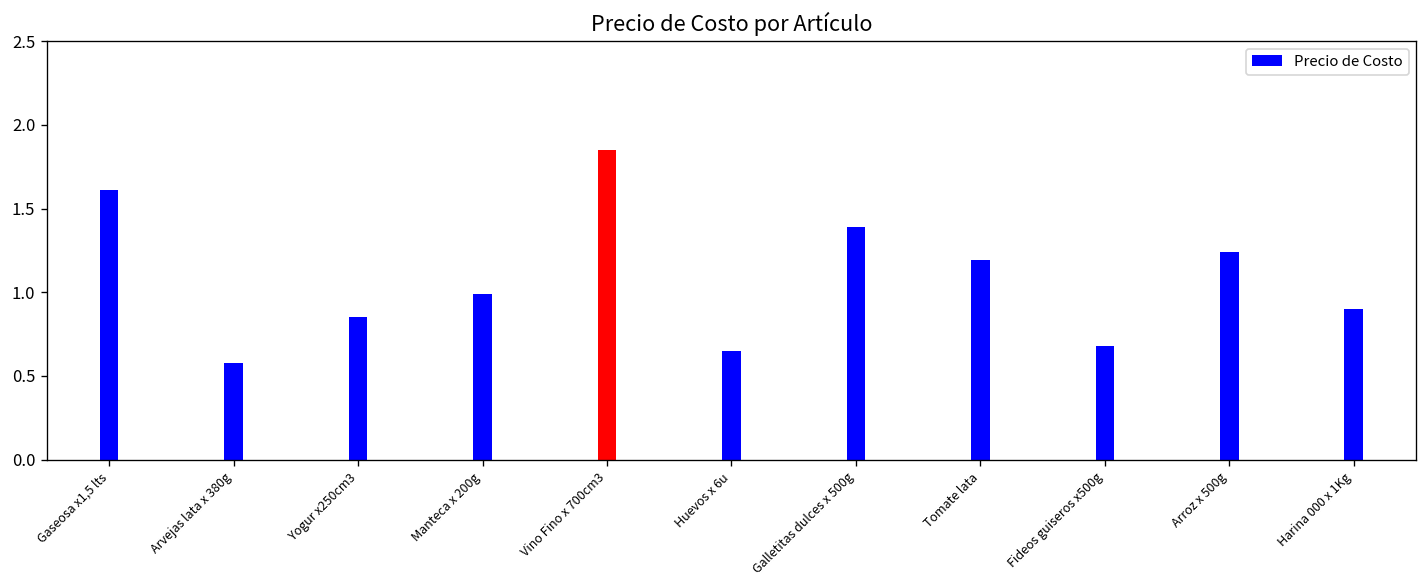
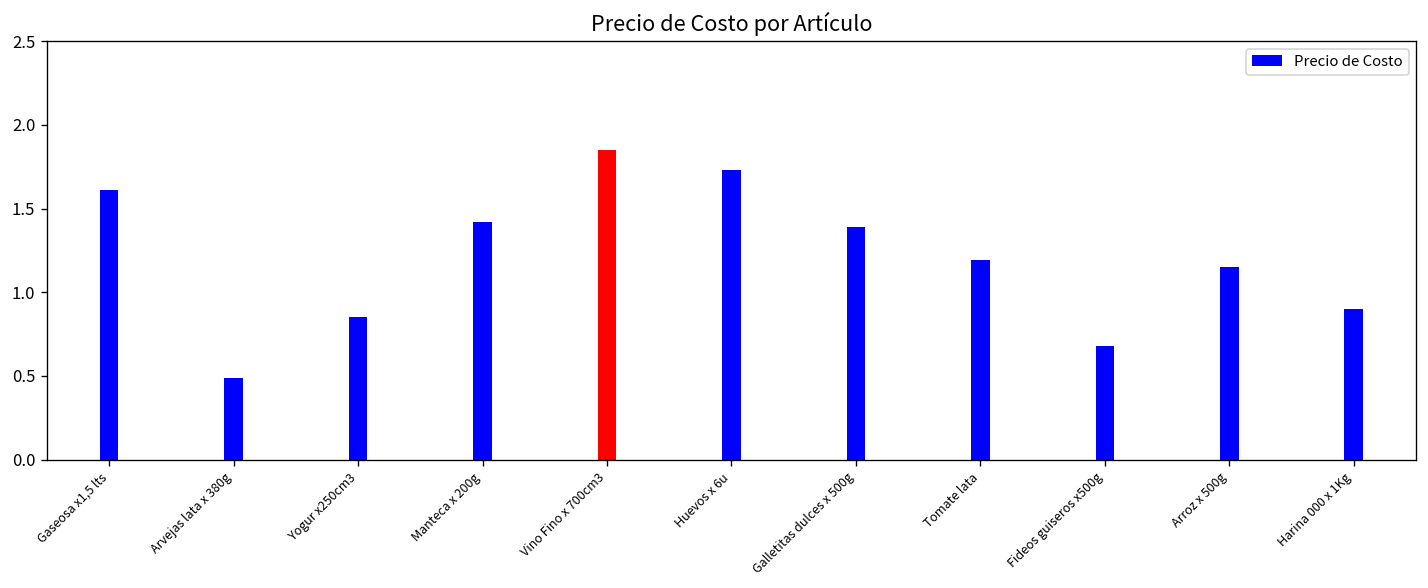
  {
    "Gaseosa x1,5 lts": 1.61,
-   "Arvejas lata x 380g": 0.58,
+   "Arvejas lata x 380g": 0.49,
    "Yogur x250cm3": 0.85,
-   "Manteca x 200g": 0.99,
+   "Manteca x 200g": 1.42,
    "Vino Fino x 700cm3": 1.85,
-   "Huevos x 6u": 0.65,
+   "Huevos x 6u": 1.73,
    "Galletitas dulces x 500g": 1.39,
    "Tomate lata": 1.19,
    "Fideos guiseros x500g": 0.68,
-   "Arroz x 500g": 1.24,
+   "Arroz x 500g": 1.15,
    "Harina 000 x 1Kg": 0.90
  }
